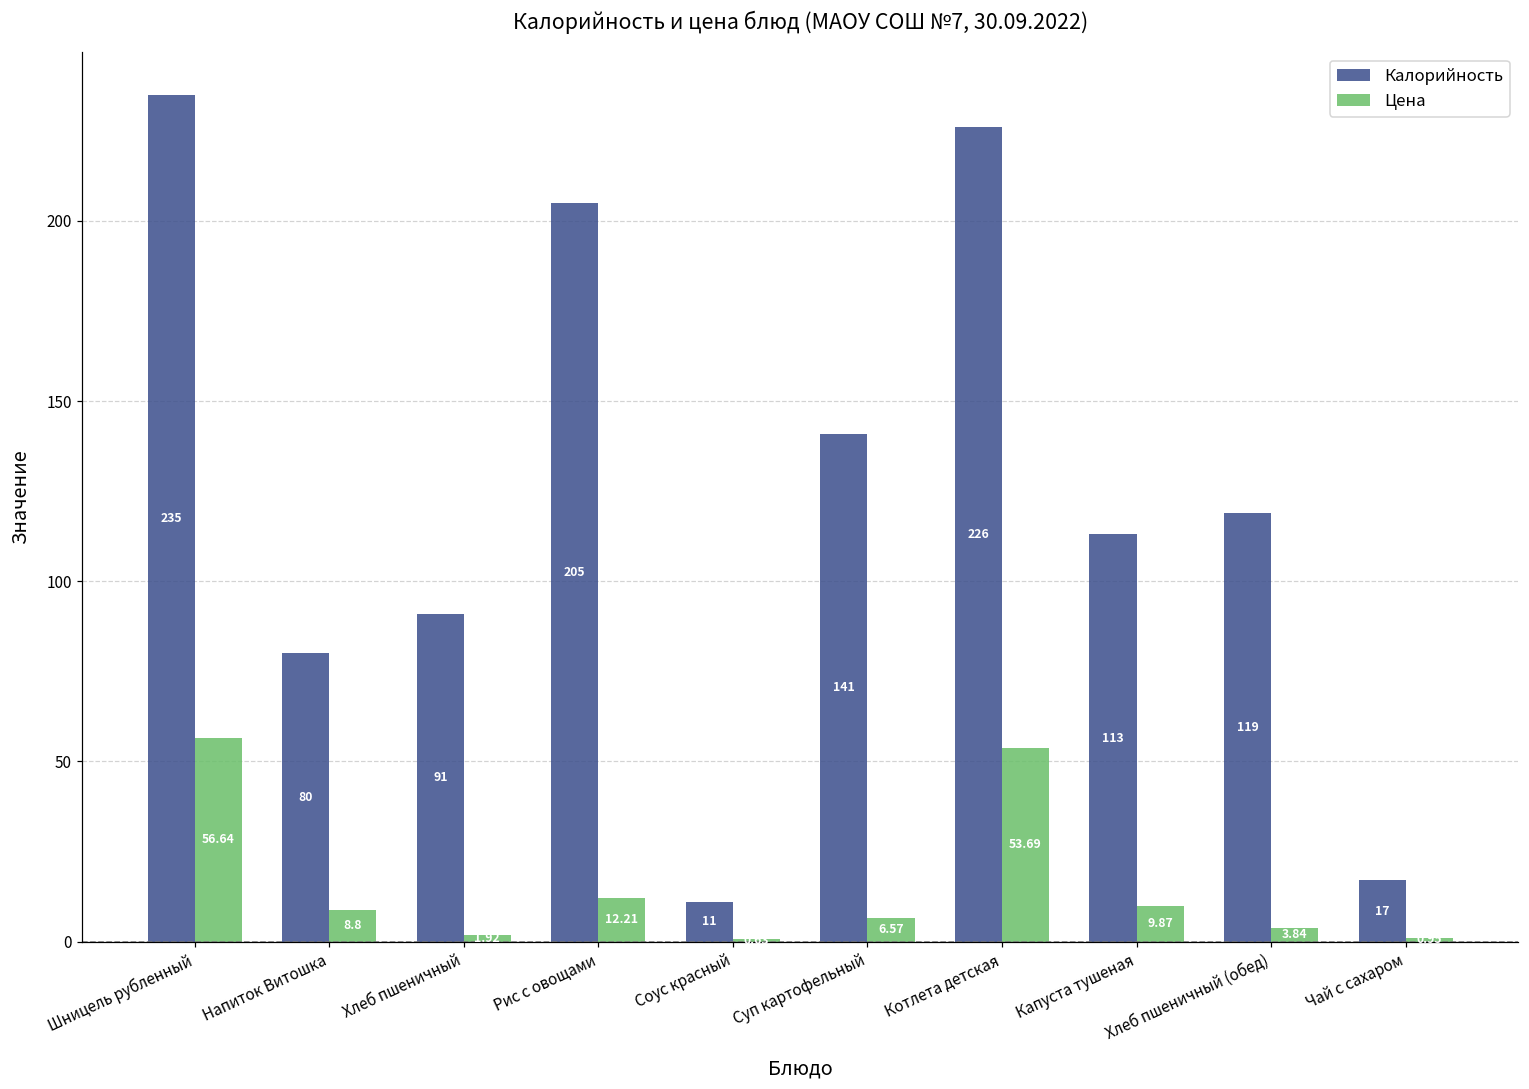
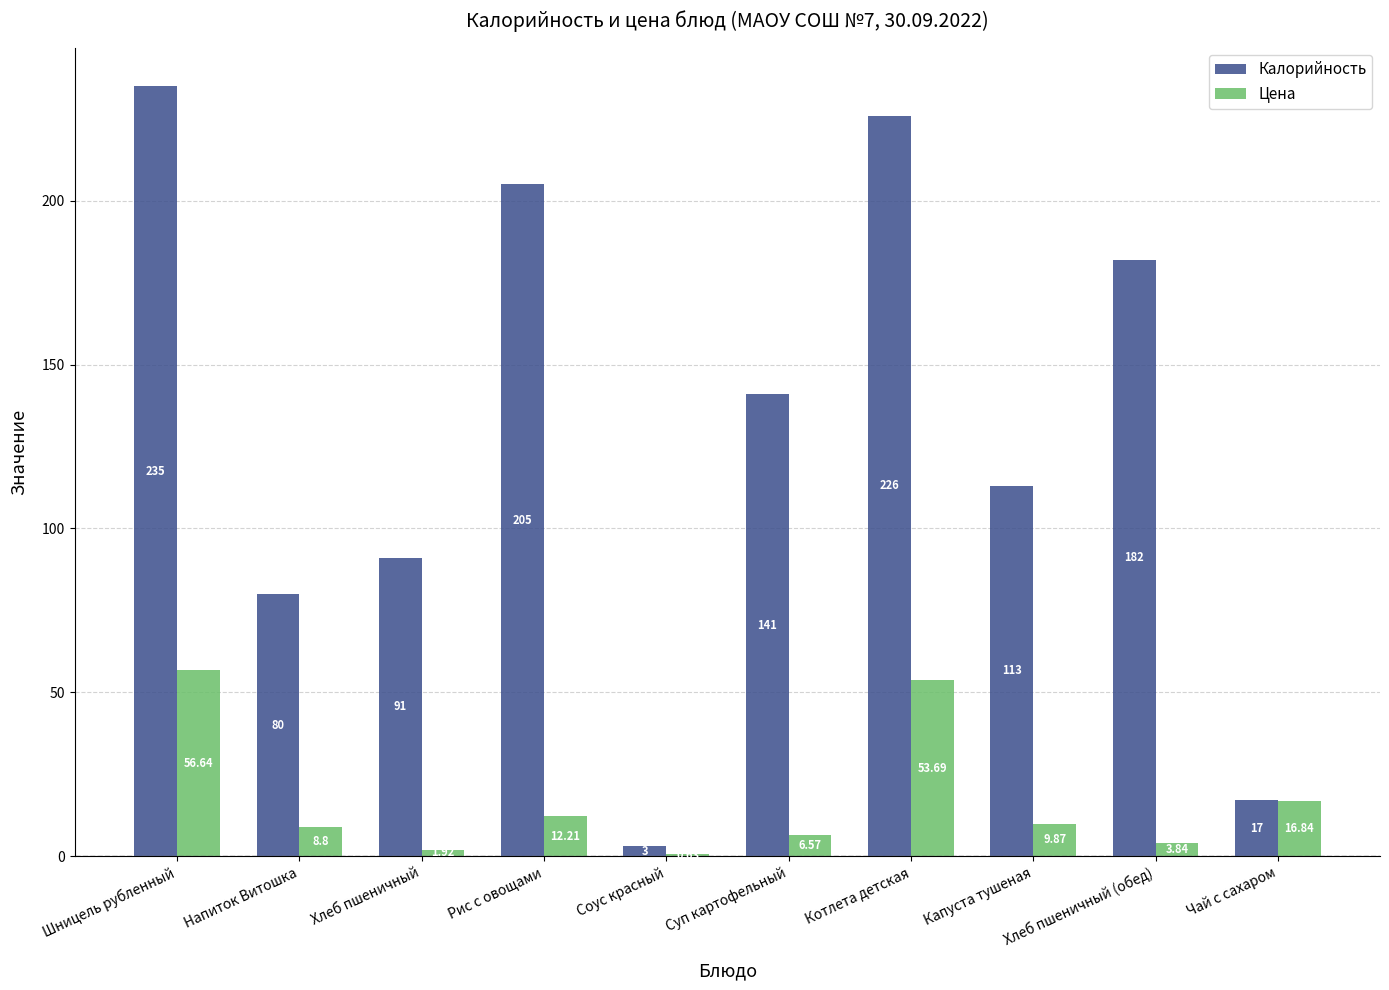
  {
    "Калорийность": {
      "Шницель рубленный": 235,
      "Напиток Витошка": 80,
      "Хлеб пшеничный": 91,
      "Рис с овощами": 205,
-     "Соус красный": 11,
+     "Соус красный": 3,
      "Суп картофельный": 141,
      "Котлета детская": 226,
      "Капуста тушеная": 113,
-     "Хлеб пшеничный (обед)": 119,
+     "Хлеб пшеничный (обед)": 182,
      "Чай с сахаром": 17
    },
    "Цена": {
      "Хлеб пшеничный": 2,
-     "Чай с сахаром": 1
+     "Чай с сахаром": 17
    }
  }
